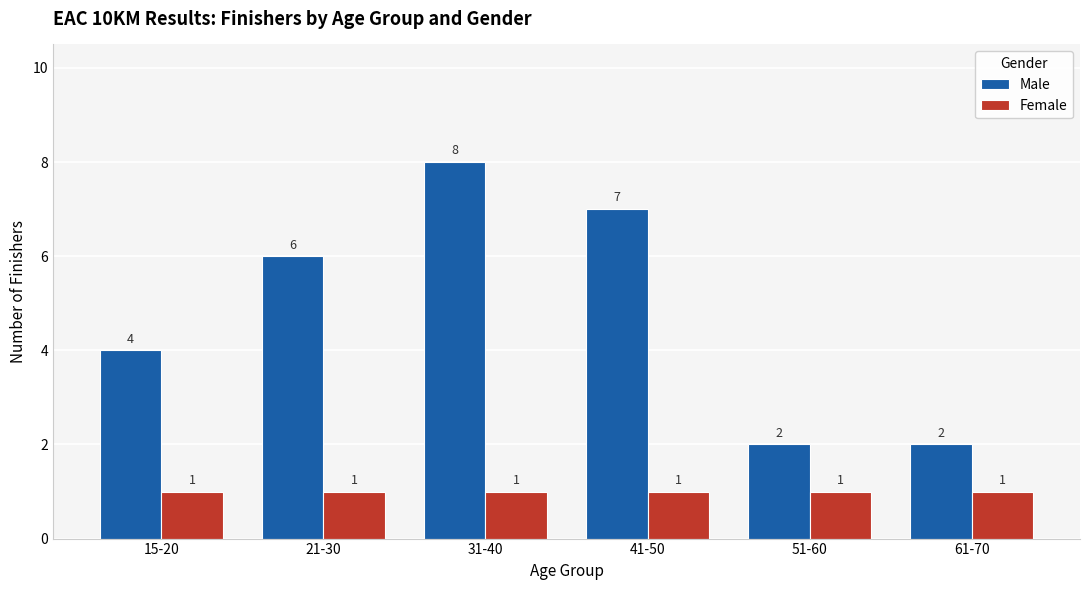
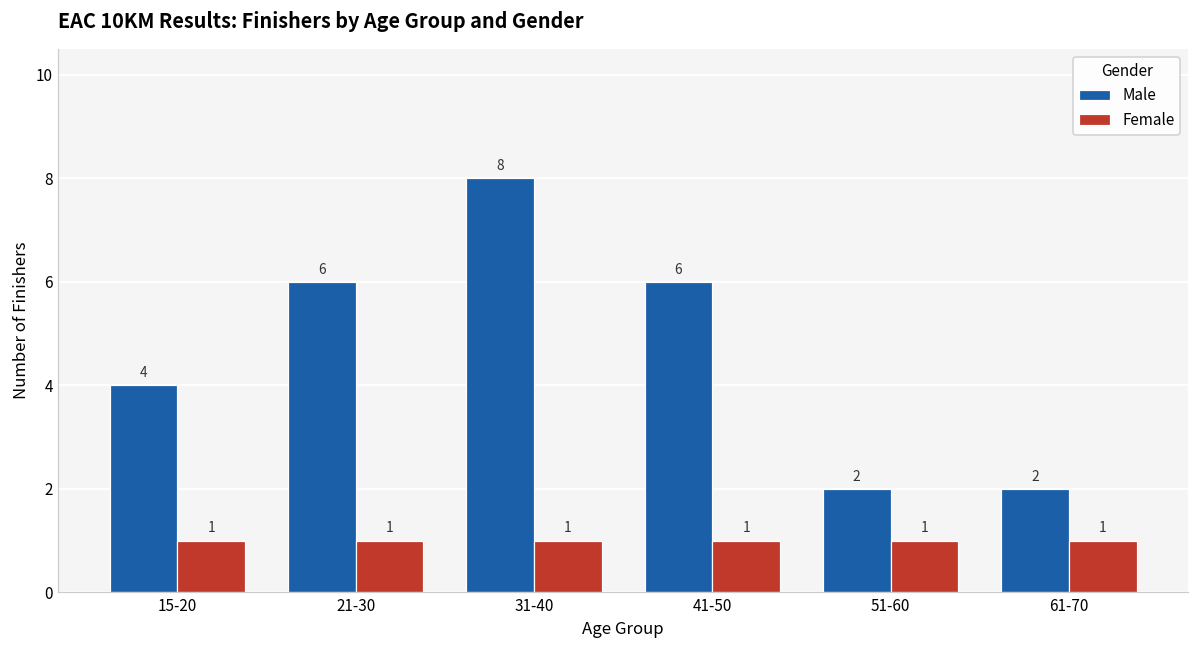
  {
    "Male": {
      "15-20": 4,
      "21-30": 6,
      "31-40": 8,
-     "41-50": 7,
+     "41-50": 6,
      "51-60": 2,
      "61-70": 2
    },
    "Female": {
      "15-20": 1,
      "21-30": 1,
      "31-40": 1,
      "41-50": 1,
      "51-60": 1,
      "61-70": 1
    }
  }
